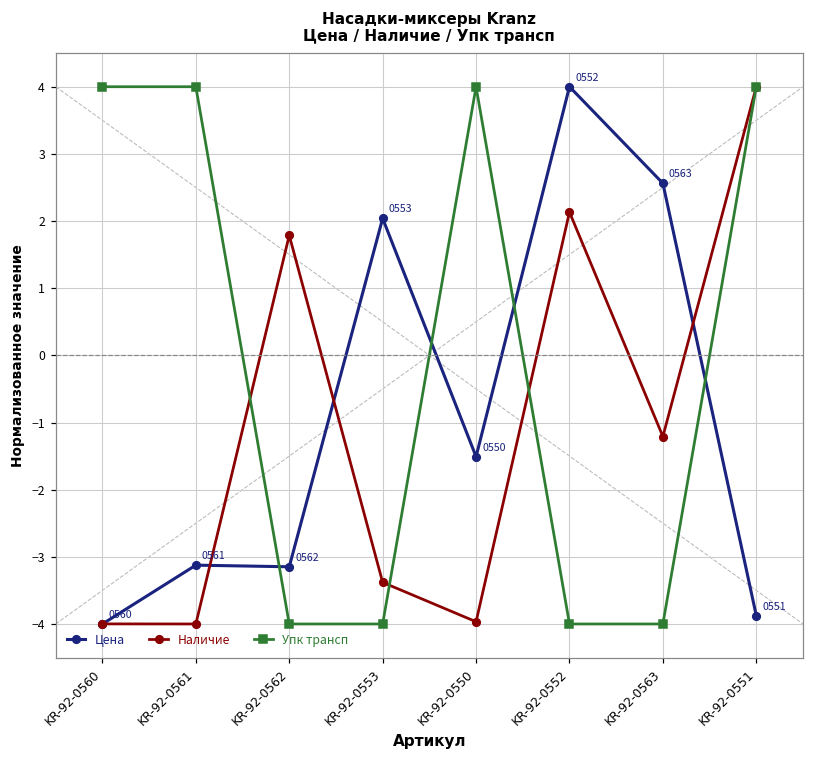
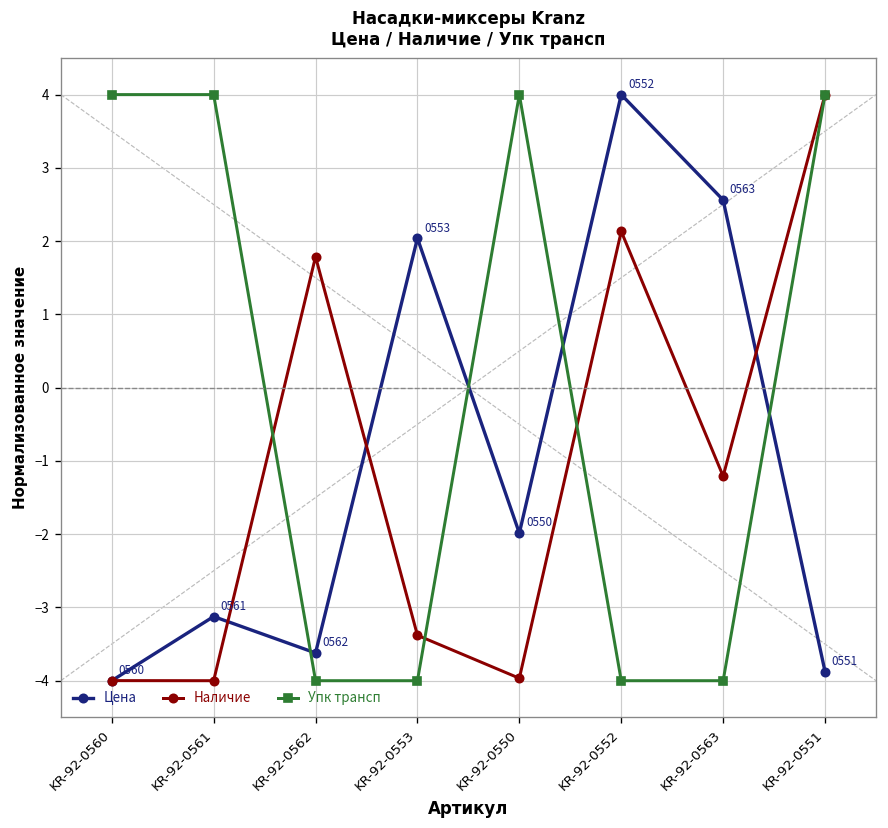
  {
    "Цена": {
-     "KR-92-0562": -3.1,
-     "KR-92-0550": -1.5,
+     "KR-92-0562": -3.6,
+     "KR-92-0550": -2.0,
      "KR-92-0563": 2.6,
      "KR-92-0551": -3.9
    },
    "Наличие": {
      "KR-92-0561": -4.0,
      "KR-92-0562": 1.8,
      "KR-92-0553": -3.4,
      "KR-92-0550": -4.0,
      "KR-92-0552": 2.1,
      "KR-92-0563": -1.2
    },
    "Упк трансп": {
      "KR-92-0560": 4.0,
      "KR-92-0561": 4.0,
      "KR-92-0562": -4.0,
      "KR-92-0553": -4.0,
      "KR-92-0550": 4.0,
      "KR-92-0552": -4.0,
      "KR-92-0563": -4.0
    }
  }
